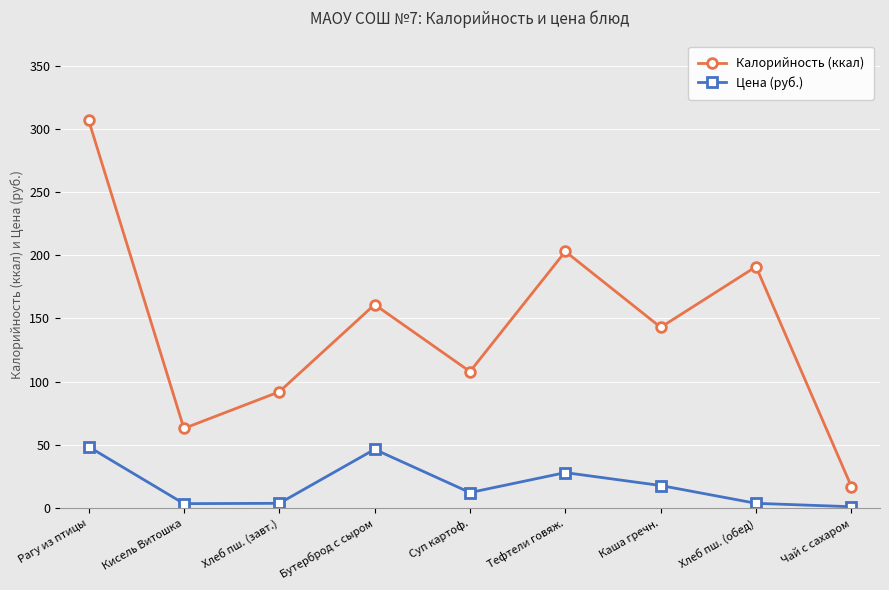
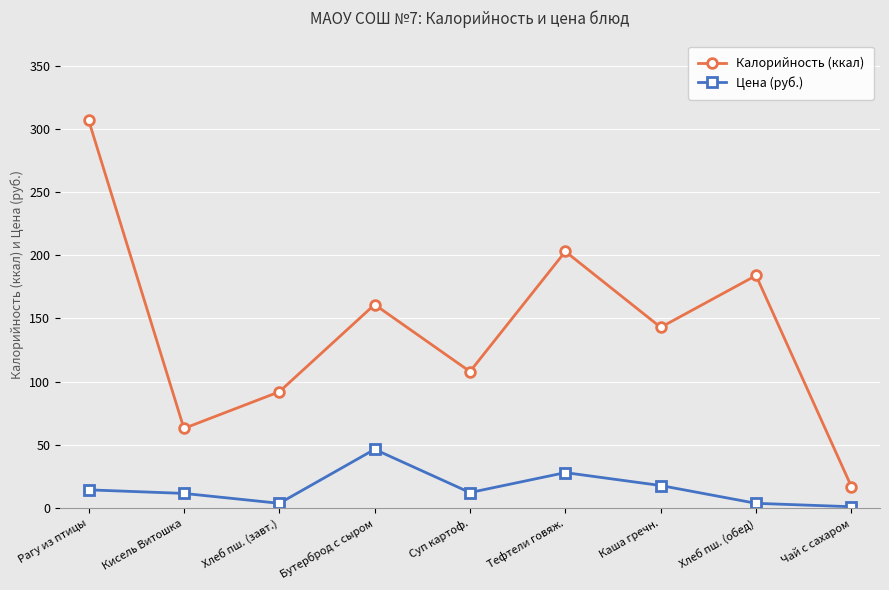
  {
    "Калорийность (ккал)": {
      "Рагу из птицы": 307,
      "Кисель Витошка": 63,
      "Хлеб пш. (завт.)": 92,
      "Бутерброд с сыром": 161,
      "Суп картоф.": 108,
      "Тефтели говяж.": 203,
      "Каша гречн.": 143,
-     "Хлеб пш. (обед)": 191,
+     "Хлеб пш. (обед)": 184,
      "Чай с сахаром": 17
    },
    "Цена (руб.)": {
-     "Рагу из птицы": 49,
-     "Кисель Витошка": 4,
+     "Рагу из птицы": 14,
+     "Кисель Витошка": 12,
      "Хлеб пш. (завт.)": 4,
      "Бутерброд с сыром": 46,
      "Суп картоф.": 12,
      "Тефтели говяж.": 28,
      "Каша гречн.": 18,
      "Хлеб пш. (обед)": 4,
      "Чай с сахаром": 1
    }
  }
